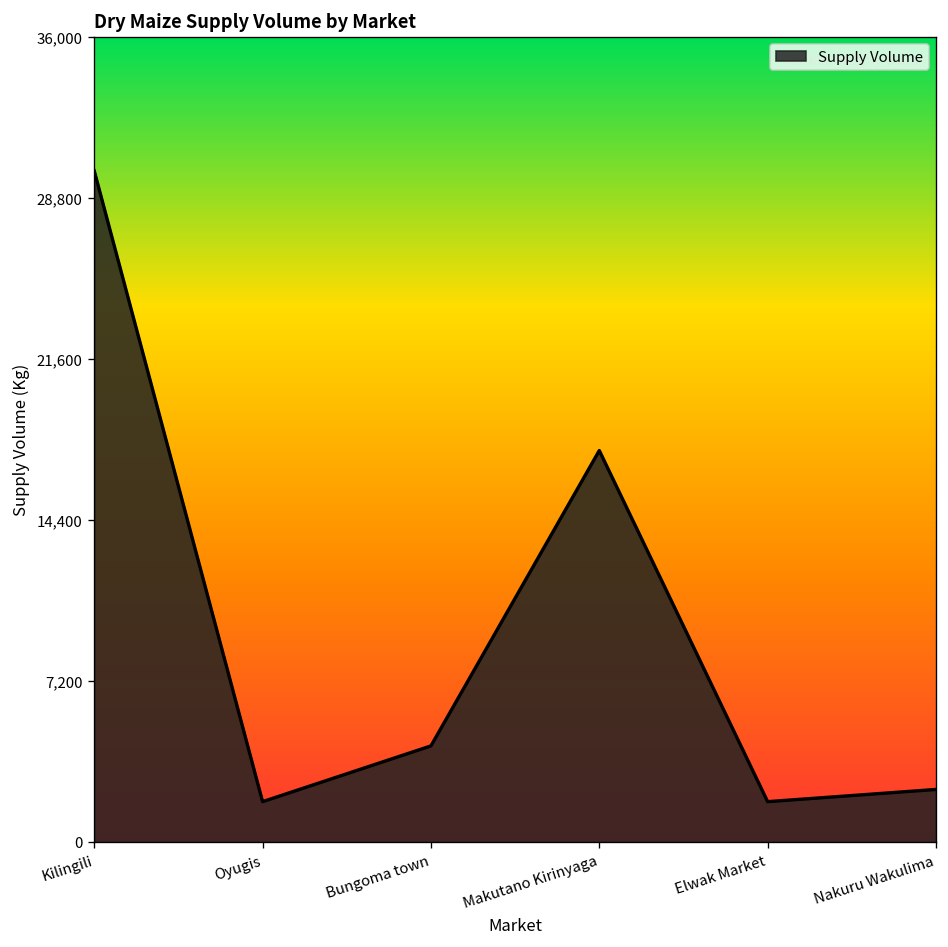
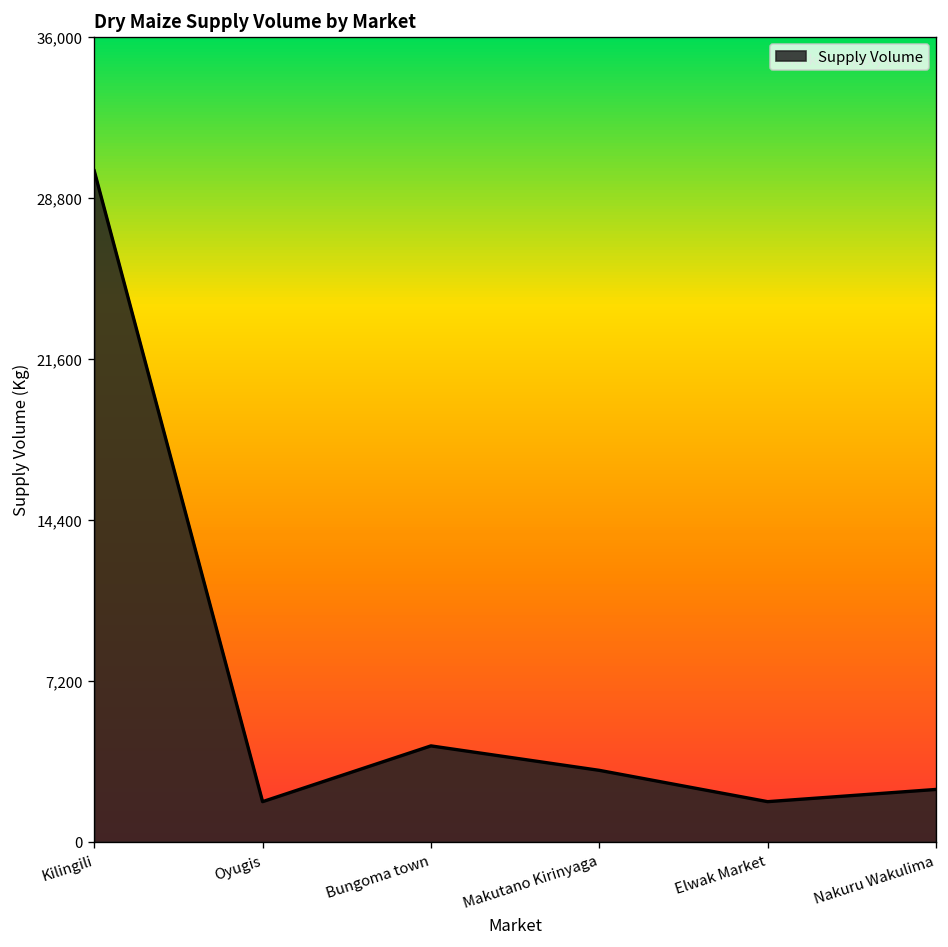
  {
    "Kilingili": "30,000",
    "Oyugis": "1,800",
    "Bungoma town": "4,300",
-   "Makutano Kirinyaga": "17,500",
+   "Makutano Kirinyaga": "3,200",
    "Elwak Market": "1,800",
    "Nakuru Wakulima": "2,300"
  }
